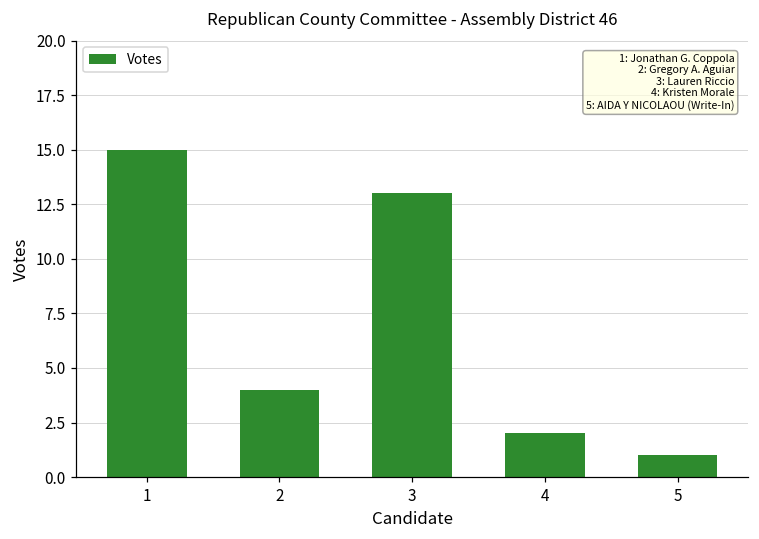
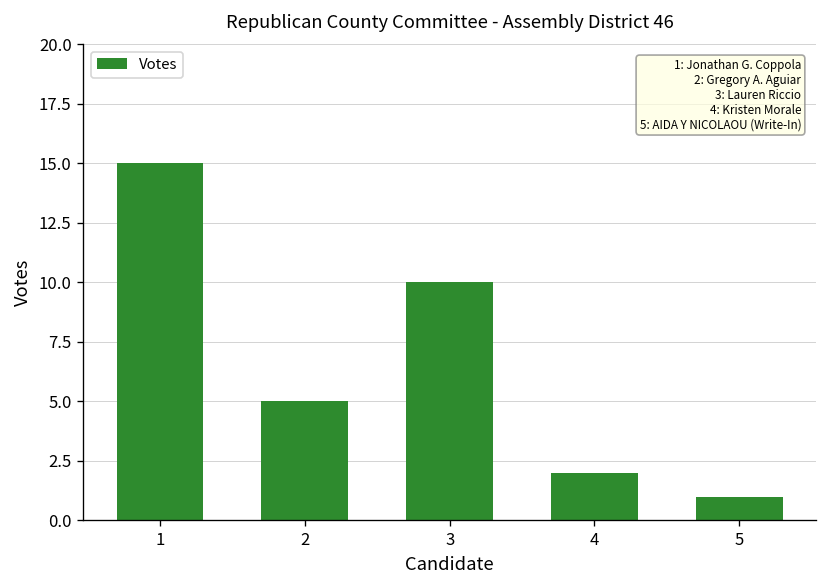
  {
    "1": 15,
-   "2": 4,
-   "3": 13,
+   "2": 5,
+   "3": 10,
    "4": 2,
    "5": 1
  }
